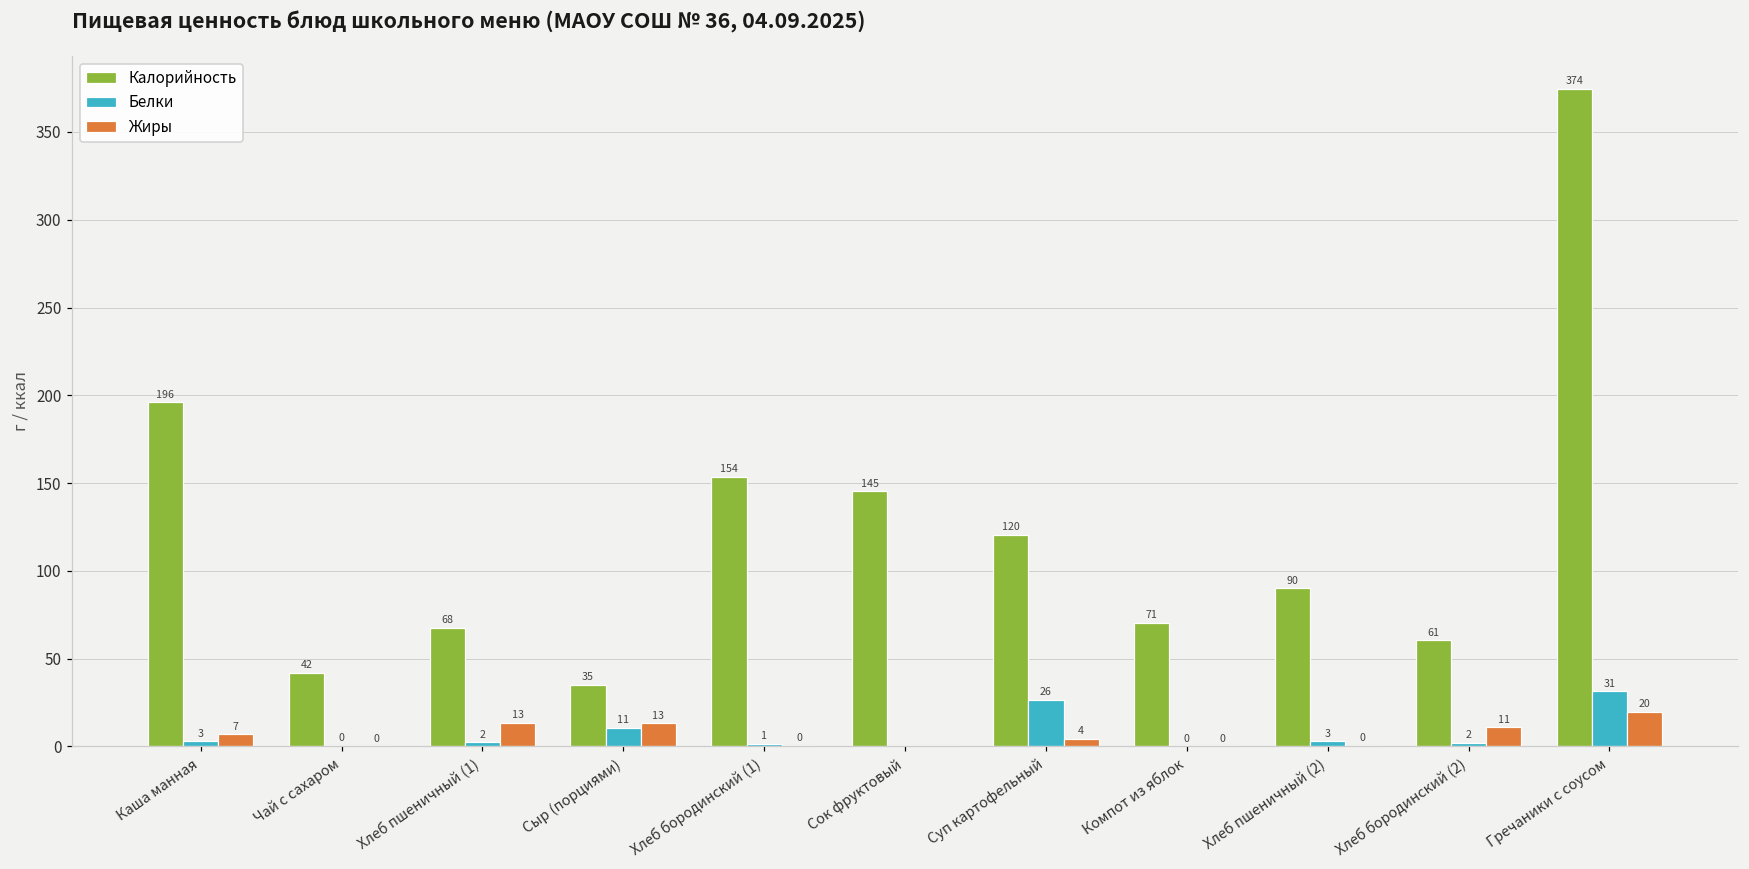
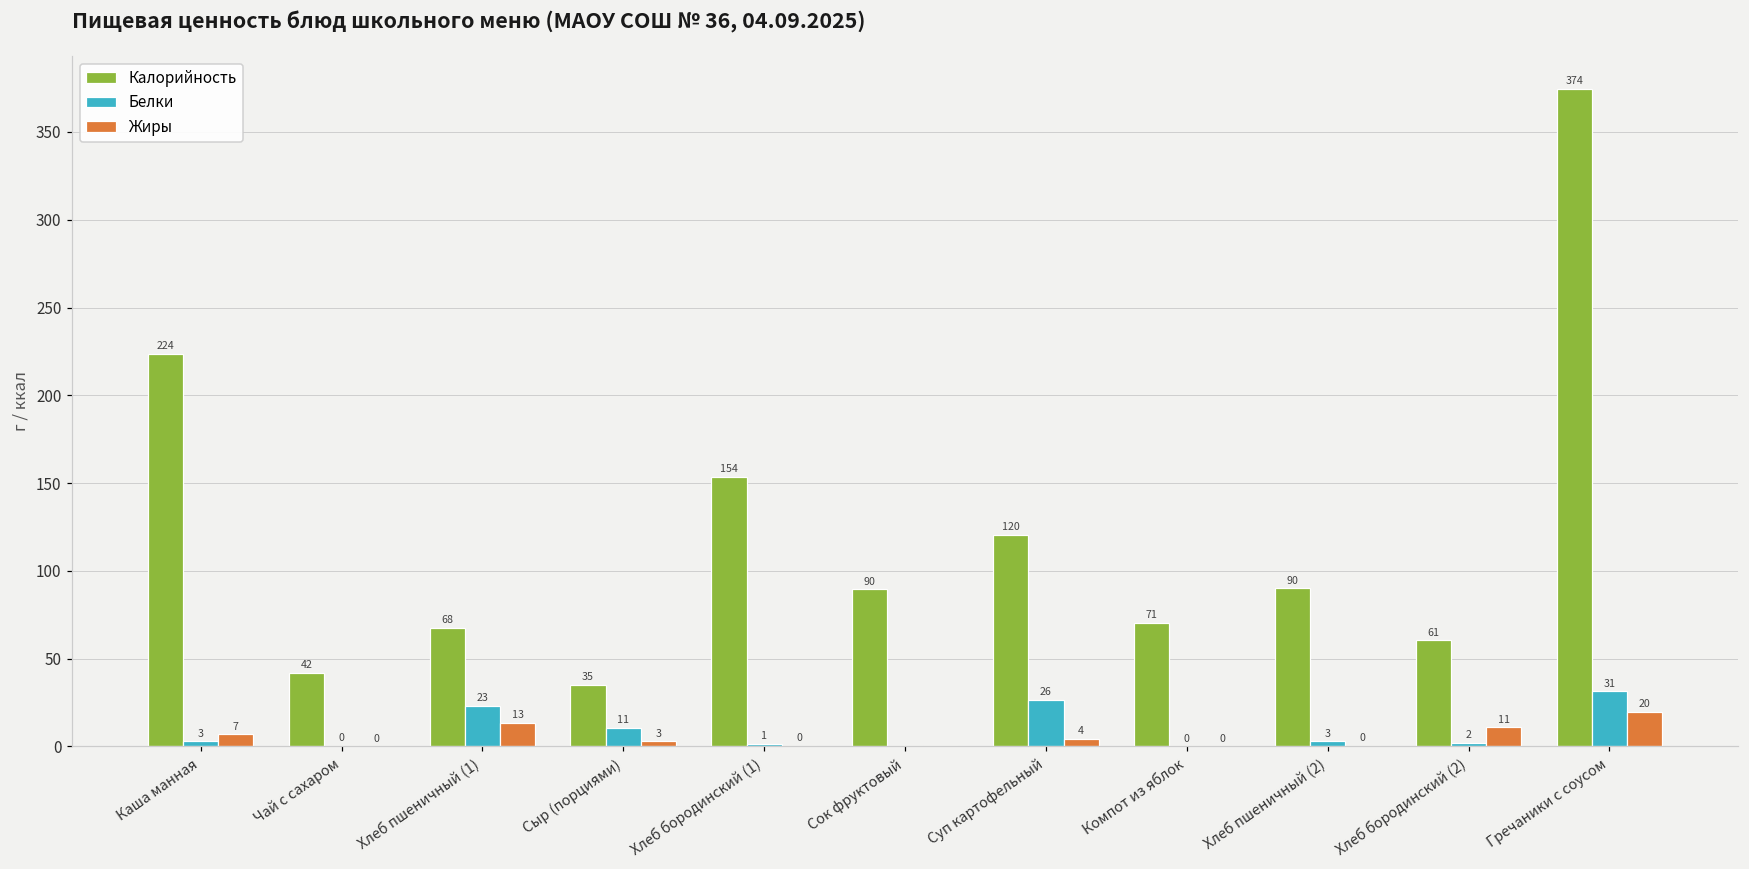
  {
    "Калорийность": {
-     "Каша манная": 196,
+     "Каша манная": 224,
      "Чай с сахаром": 42,
      "Хлеб пшеничный (1)": 68,
      "Сыр (порциями)": 35,
      "Хлеб бородинский (1)": 154,
-     "Сок фруктовый": 145,
+     "Сок фруктовый": 90,
      "Суп картофельный": 120,
      "Компот из яблок": 71,
      "Хлеб пшеничный (2)": 90,
      "Хлеб бородинский (2)": 61,
      "Гречаники с соусом": 374
    },
    "Белки": {
      "Каша манная": 3,
      "Чай с сахаром": 0,
-     "Хлеб пшеничный (1)": 2,
+     "Хлеб пшеничный (1)": 23,
      "Сыр (порциями)": 11,
      "Хлеб бородинский (1)": 1,
      "Суп картофельный": 26,
      "Компот из яблок": 0,
      "Хлеб пшеничный (2)": 3,
      "Хлеб бородинский (2)": 2,
      "Гречаники с соусом": 31
    },
    "Жиры": {
      "Каша манная": 7,
      "Чай с сахаром": 0,
      "Хлеб пшеничный (1)": 13,
-     "Сыр (порциями)": 13,
+     "Сыр (порциями)": 3,
      "Хлеб бородинский (1)": 0,
      "Суп картофельный": 4,
      "Компот из яблок": 0,
      "Хлеб пшеничный (2)": 0,
      "Хлеб бородинский (2)": 11,
      "Гречаники с соусом": 20
    }
  }
